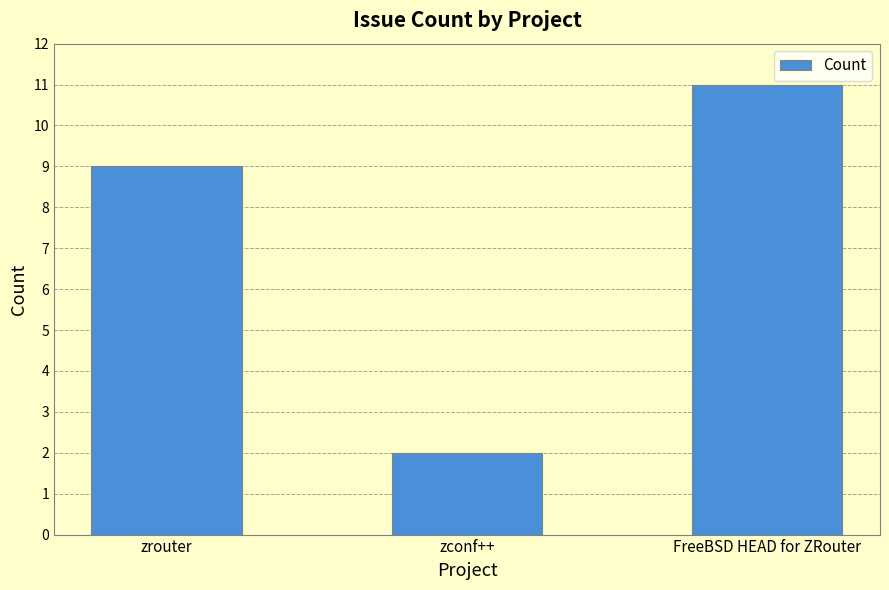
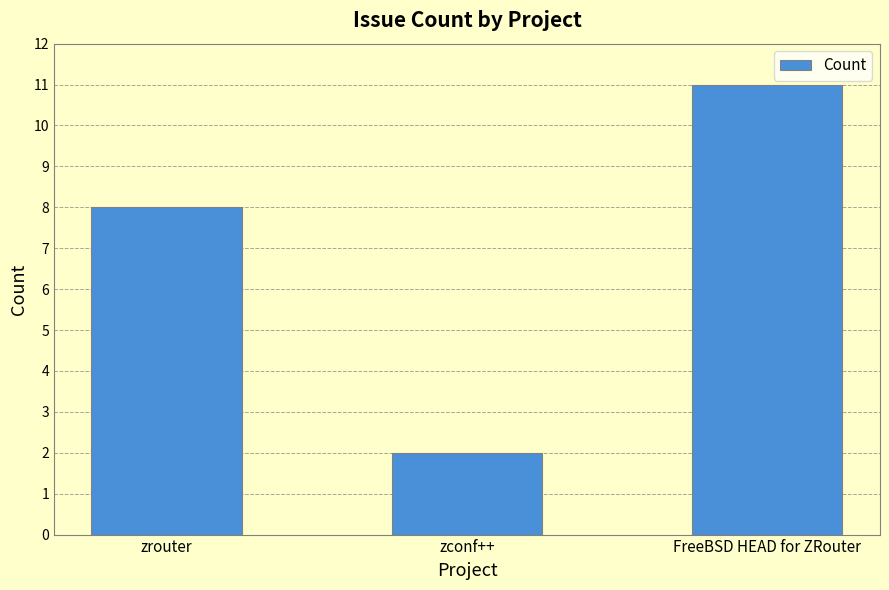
  {
-   "zrouter": 9,
+   "zrouter": 8,
    "zconf++": 2,
    "FreeBSD HEAD for ZRouter": 11
  }
